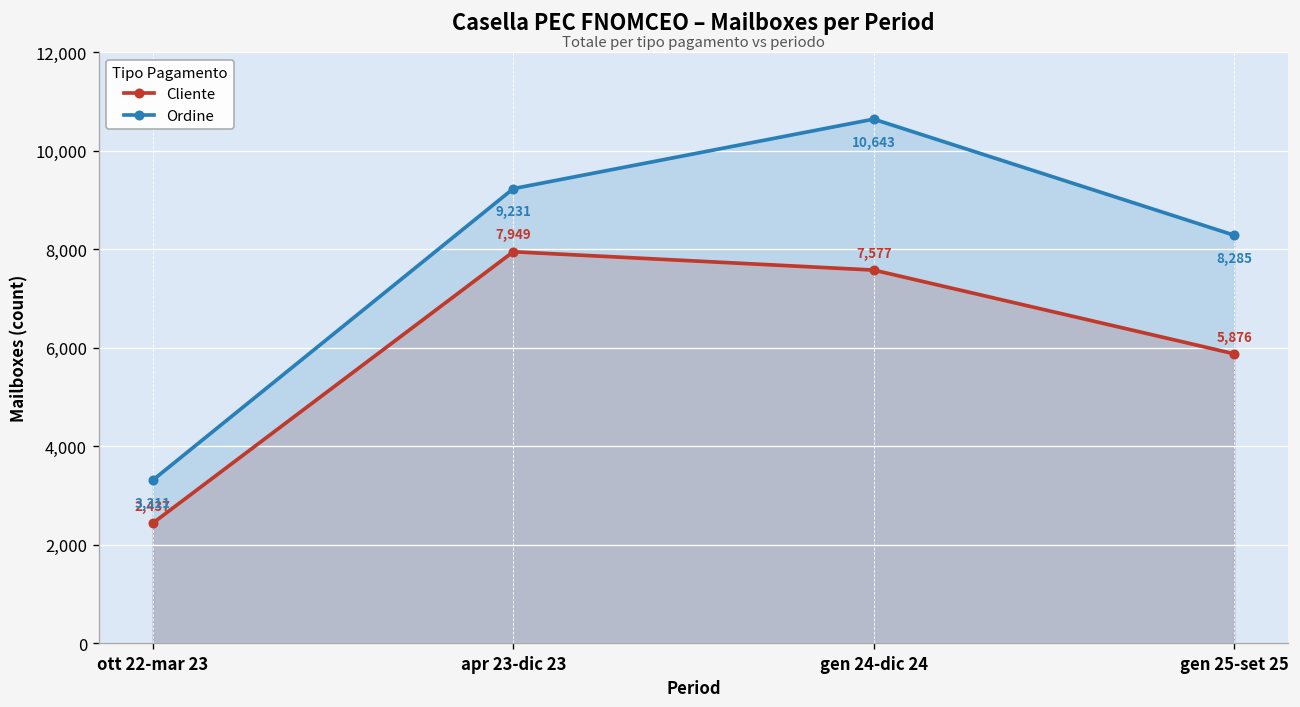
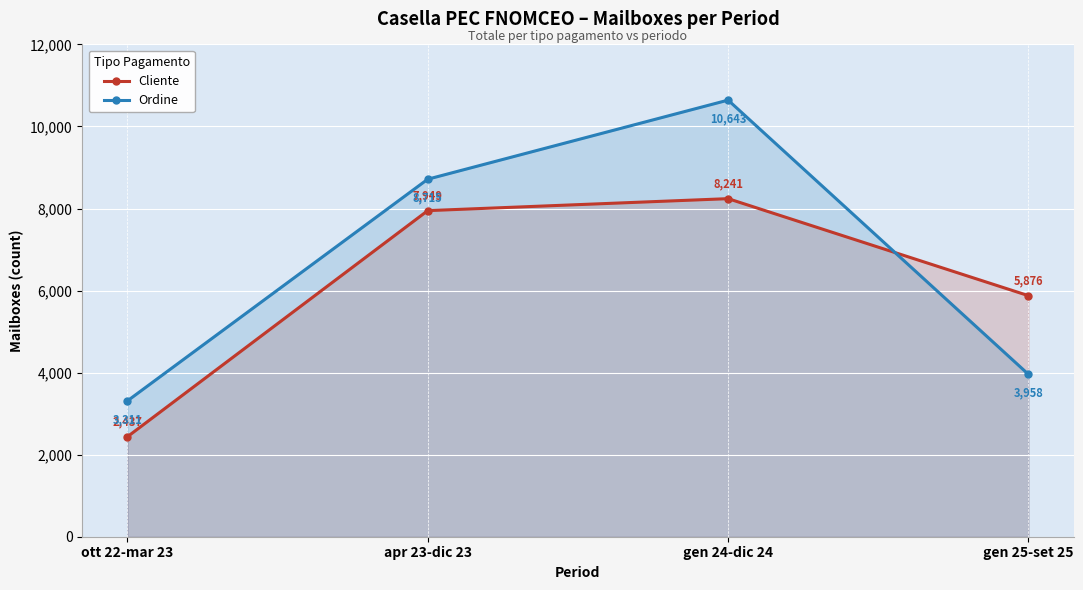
  {
    "Cliente": {
      "apr 23-dic 23": "7,949",
-     "gen 24-dic 24": "7,577",
+     "gen 24-dic 24": "8,241",
      "gen 25-set 25": "5,876"
    },
    "Ordine": {
-     "apr 23-dic 23": "9,231",
+     "apr 23-dic 23": "8,715",
      "gen 24-dic 24": "10,643",
-     "gen 25-set 25": "8,285"
+     "gen 25-set 25": "3,958"
    }
  }
